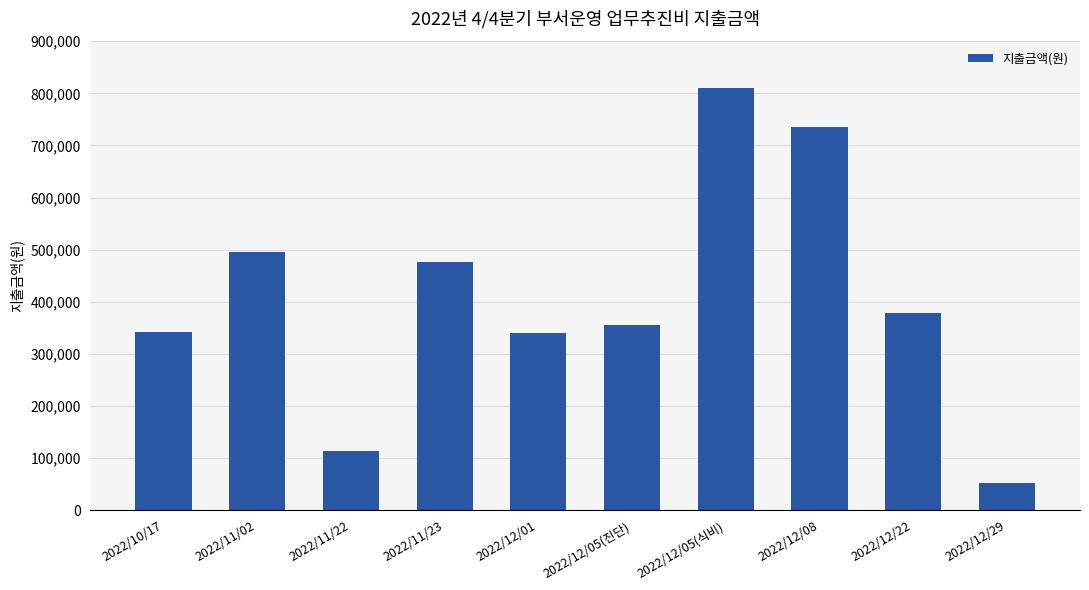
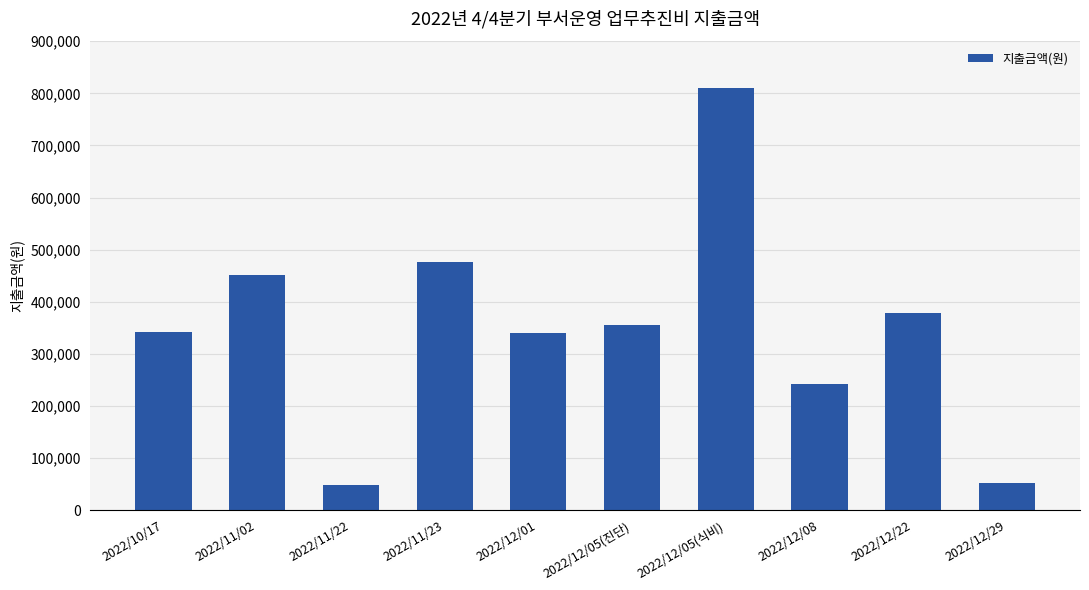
  {
    "2022/10/17": "340,000",
-   "2022/11/02": "500,000",
-   "2022/11/22": "110,000",
+   "2022/11/02": "450,000",
+   "2022/11/22": "50,000",
    "2022/11/23": "480,000",
    "2022/12/01": "340,000",
    "2022/12/05(진단)": "360,000",
    "2022/12/05(식비)": "810,000",
-   "2022/12/08": "730,000",
+   "2022/12/08": "240,000",
    "2022/12/22": "380,000",
    "2022/12/29": "50,000"
  }
